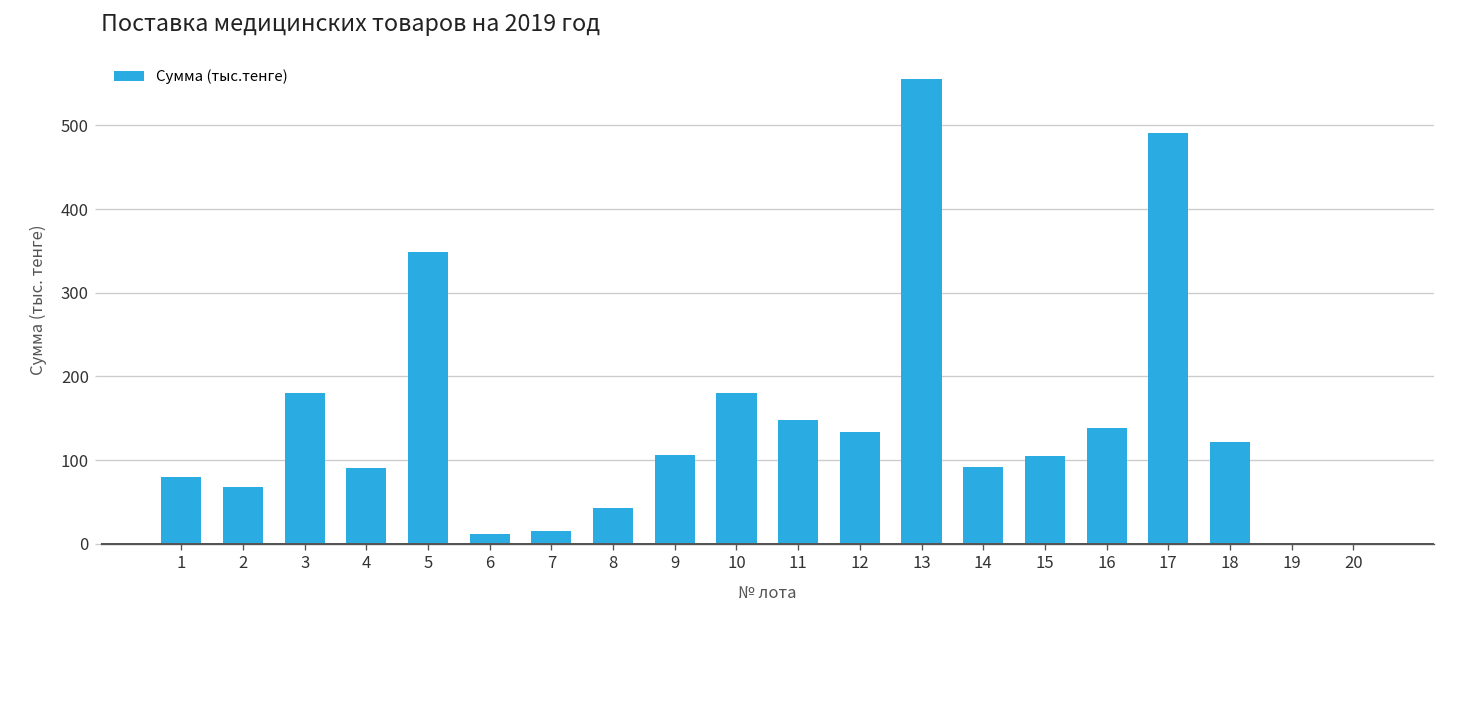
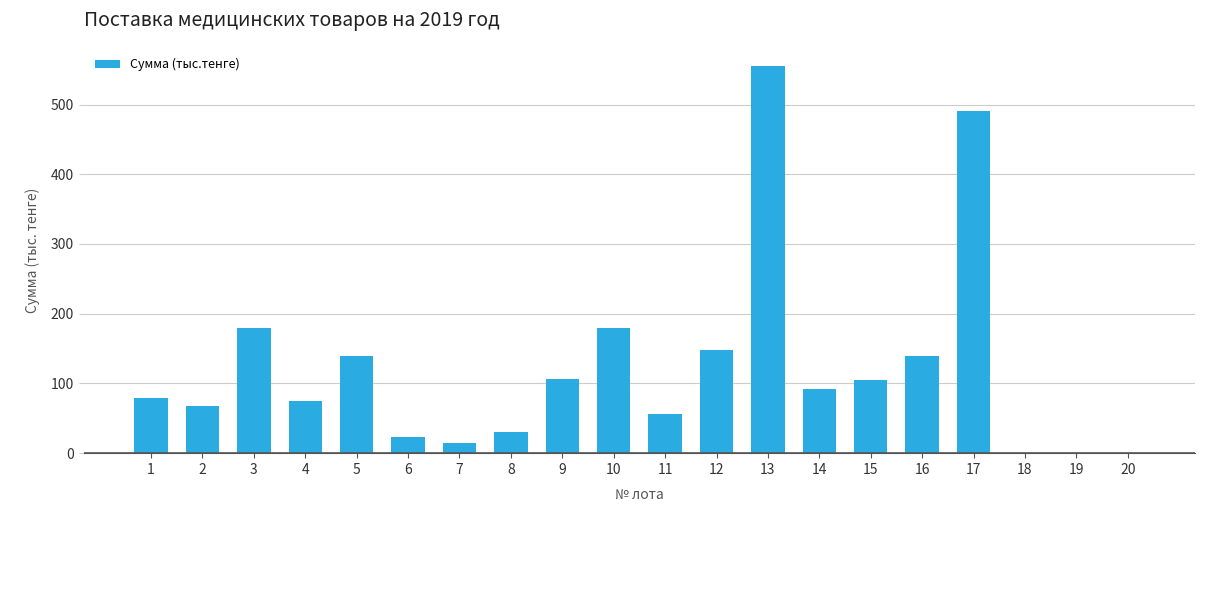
  {
    "1": 80,
    "2": 70,
    "3": 180,
-   "4": 90,
-   "5": 350,
-   "6": 10,
+   "4": 80,
+   "5": 140,
+   "6": 20,
    "7": 20,
-   "8": 40,
+   "8": 30,
    "9": 110,
    "10": 180,
-   "11": 150,
-   "12": 130,
+   "11": 60,
+   "12": 150,
    "13": 560,
    "14": 90,
    "15": 110,
    "16": 140,
    "17": 490,
-   "18": 120
+   "18": 0
  }
